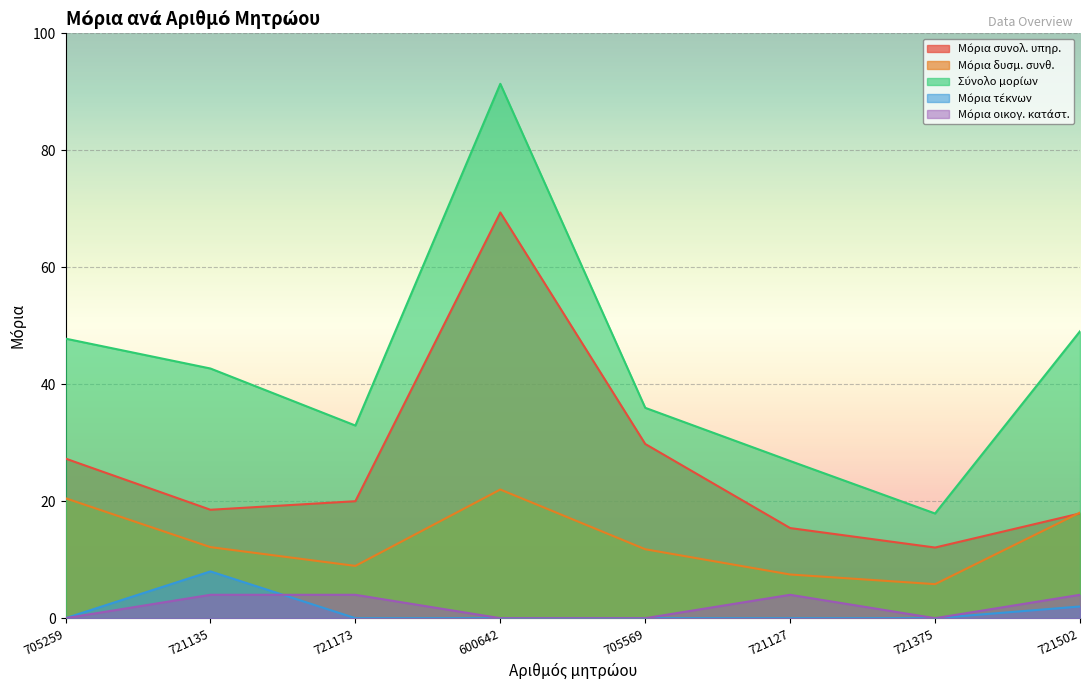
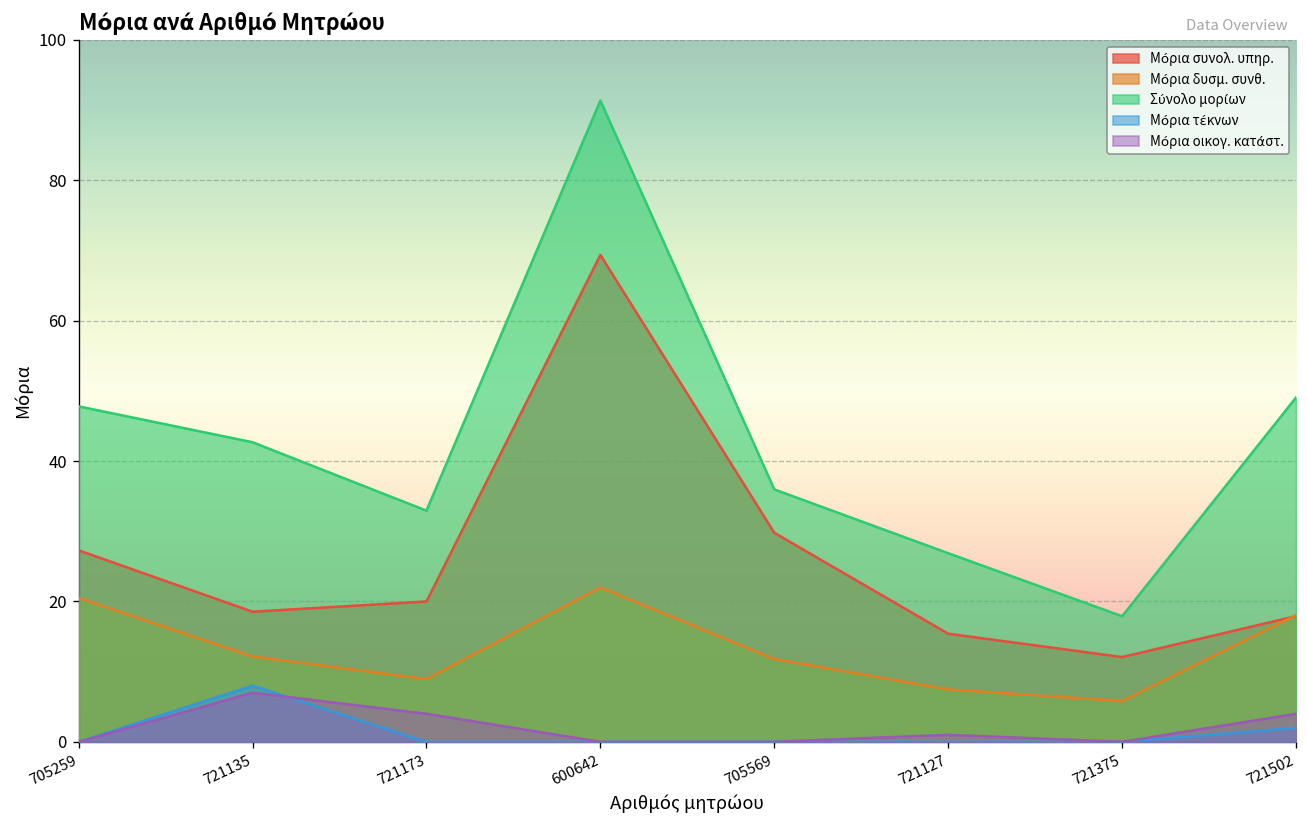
  {
    "Σύνολο μορίων": {
      "705259": 48,
      "721135": 43,
      "721173": 33,
      "600642": 91,
      "705569": 36,
      "721127": 27,
      "721375": 18,
      "721502": 49
    },
    "Μόρια τέκνων": {
      "721135": 8,
      "721173": 0,
      "721127": 0,
      "721502": 2
    },
    "Μόρια οικογ. κατάστ.": {
-     "721135": 4,
+     "721135": 7,
      "721173": 4,
-     "721127": 4,
+     "721127": 1,
      "721502": 4
    }
  }
